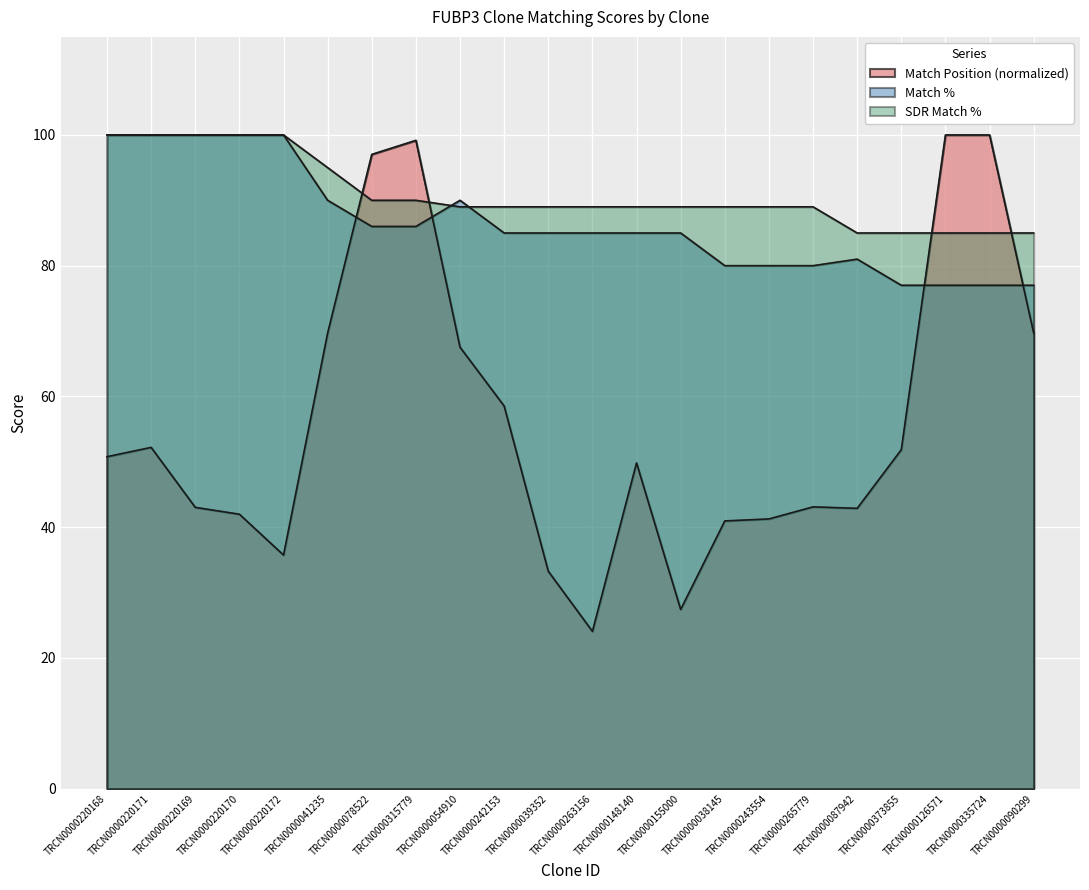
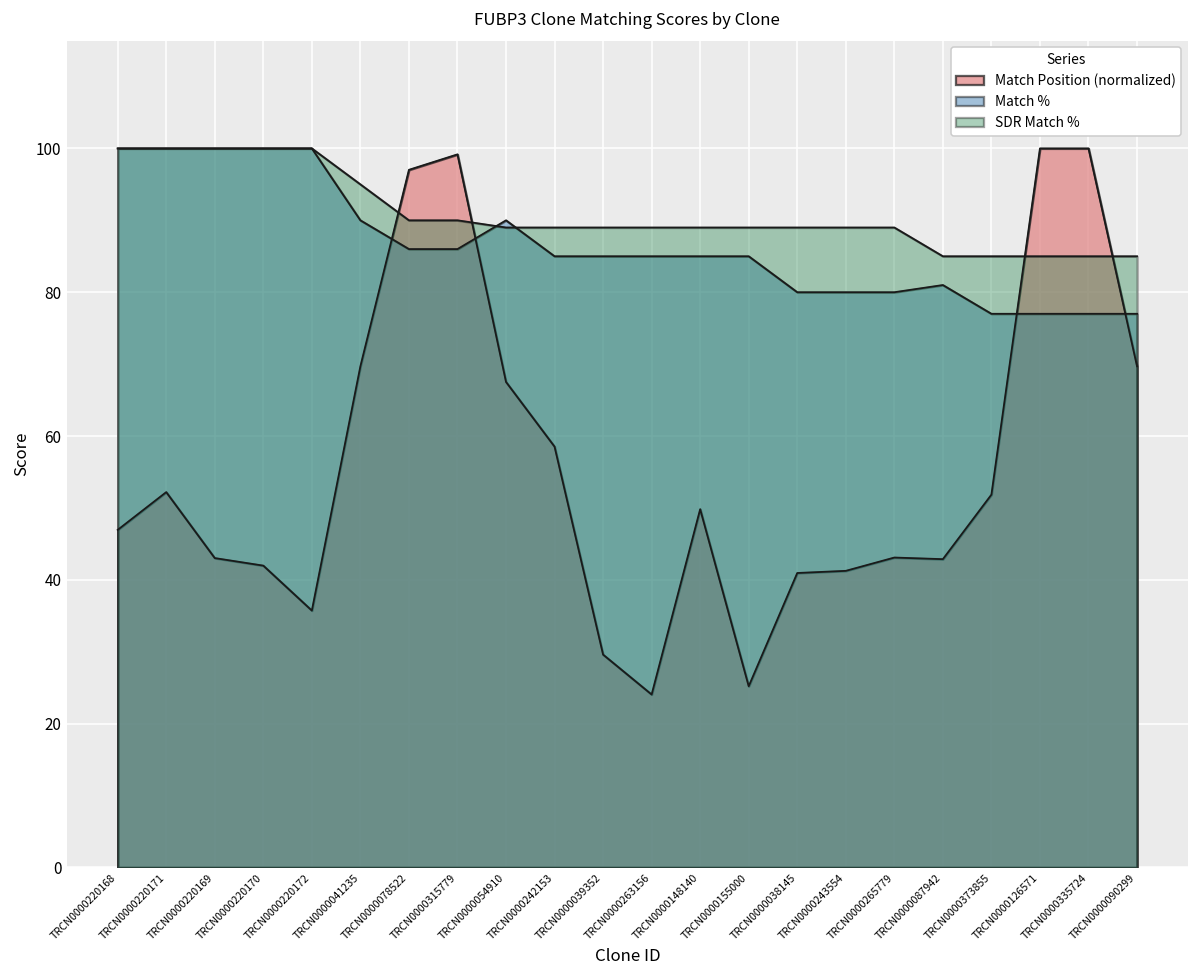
  {
    "Match Position (normalized)": {
-     "TRCN0000220168": 51,
+     "TRCN0000220168": 47,
      "TRCN0000220171": 52,
      "TRCN0000220169": 43,
      "TRCN0000220170": 42,
      "TRCN0000220172": 36,
      "TRCN0000041235": 70,
      "TRCN0000078522": 97,
      "TRCN0000315779": 99,
      "TRCN0000054910": 68,
      "TRCN0000242153": 59,
-     "TRCN0000039352": 33,
+     "TRCN0000039352": 30,
      "TRCN0000263156": 24,
      "TRCN0000148140": 50,
-     "TRCN0000155000": 27,
+     "TRCN0000155000": 25,
      "TRCN0000038145": 41,
      "TRCN0000243554": 41,
      "TRCN0000265779": 43,
      "TRCN0000087942": 43,
      "TRCN0000373855": 52,
      "TRCN0000126571": 100,
      "TRCN0000335724": 100,
      "TRCN0000090299": 70
    }
  }
